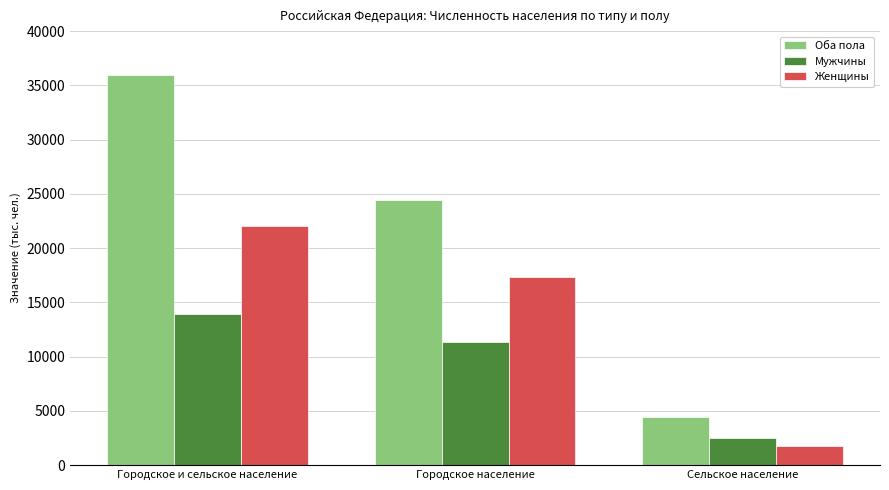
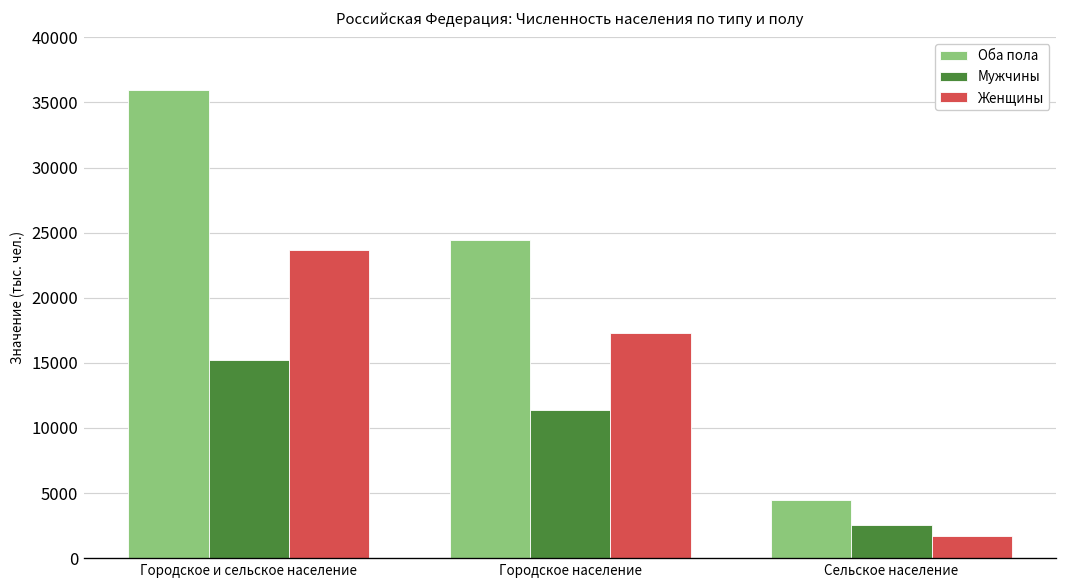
  {
    "Оба пола": {
      "Городское и сельское население": 35900,
      "Городское население": 24400,
      "Сельское население": 4400
    },
    "Мужчины": {
-     "Городское и сельское население": 13900,
+     "Городское и сельское население": 15200,
      "Городское население": 11400,
      "Сельское население": 2500
    },
    "Женщины": {
-     "Городское и сельское население": 22000,
+     "Городское и сельское население": 23700,
      "Городское население": 17300,
      "Сельское население": 1700
    }
  }
